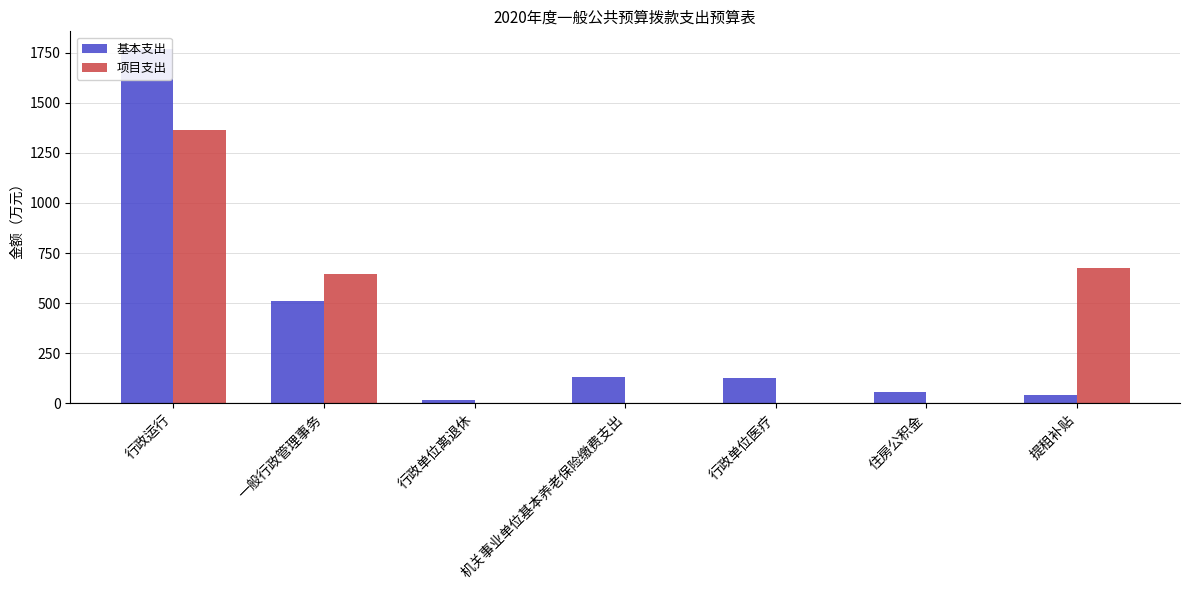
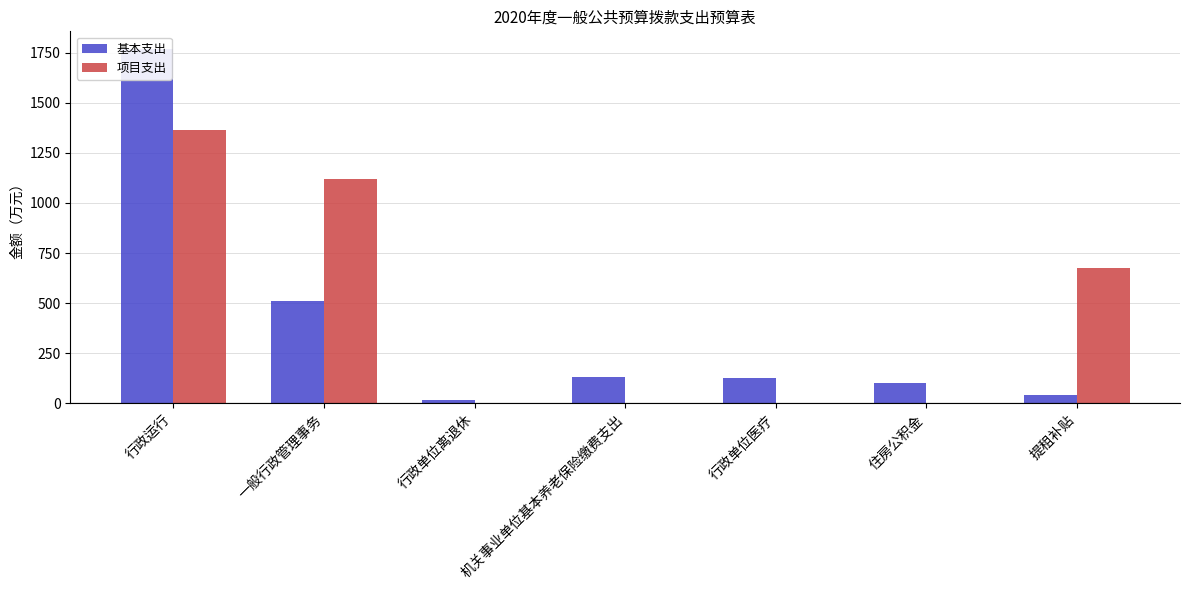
  {
    "基本支出": {
      "一般行政管理事务": 510,
      "行政单位离退休": 20,
      "机关事业单位基本养老保险缴费支出": 130,
      "行政单位医疗": 130,
-     "住房公积金": 60,
+     "住房公积金": 100,
      "提租补贴": 40
    },
    "项目支出": {
      "行政运行": 1360,
-     "一般行政管理事务": 640,
+     "一般行政管理事务": 1120,
      "行政单位离退休": 0,
      "机关事业单位基本养老保险缴费支出": 0,
      "行政单位医疗": 0,
      "住房公积金": 0,
      "提租补贴": 680
    }
  }
